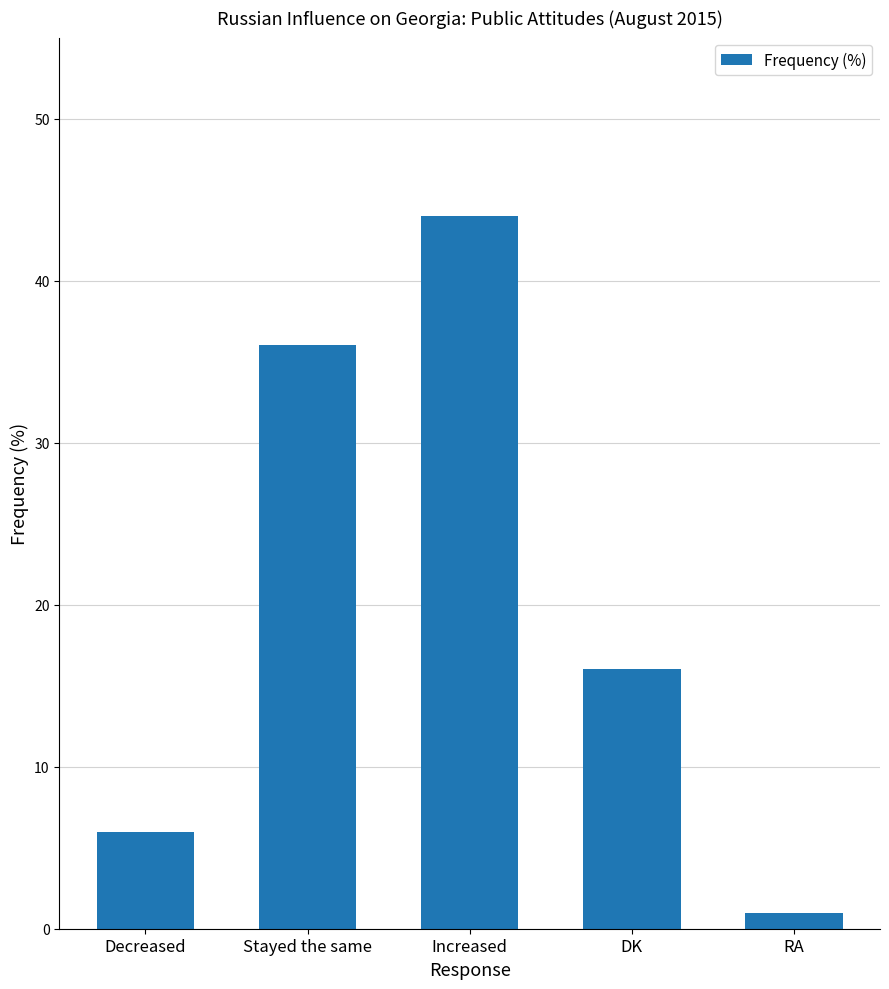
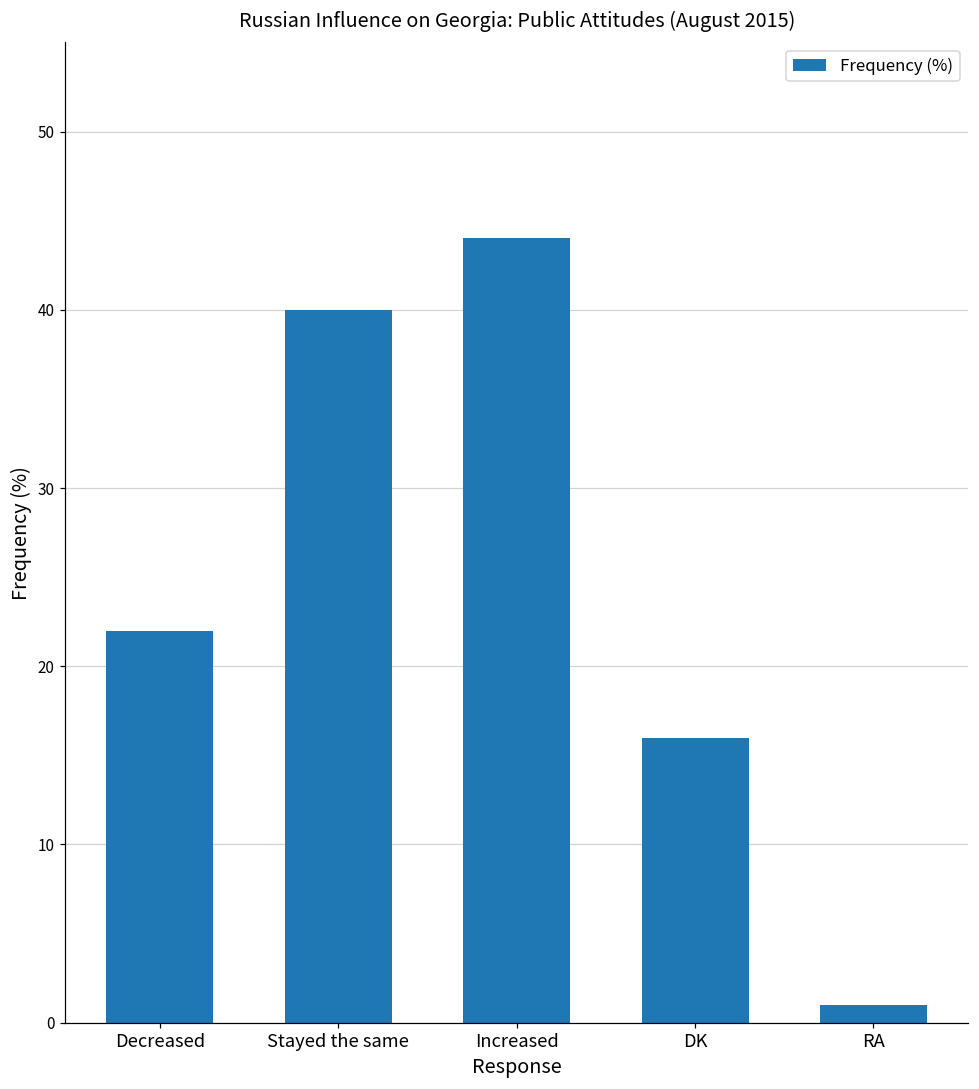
  {
-   "Decreased": 6,
-   "Stayed the same": 36,
+   "Decreased": 22,
+   "Stayed the same": 40,
    "Increased": 44,
    "DK": 16,
    "RA": 1
  }
